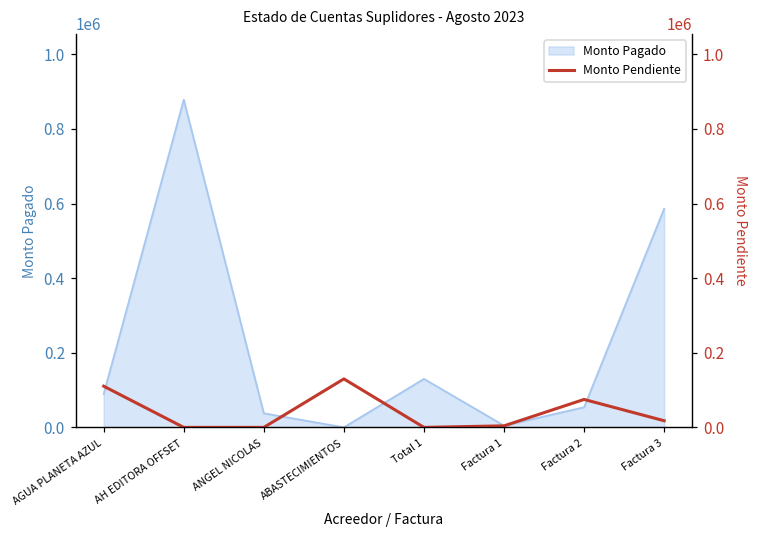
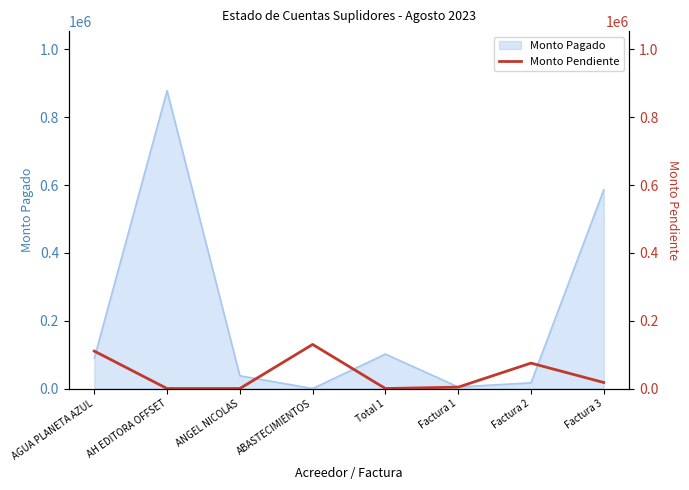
  {
    "Monto Pagado": {
      "AGUA PLANETA AZUL": 90000,
      "AH EDITORA OFFSET": 880000,
      "ANGEL NICOLAS": 40000,
      "ABASTECIMIENTOS": 0,
-     "Total 1": 130000,
+     "Total 1": 100000,
      "Factura 1": 0,
-     "Factura 2": 50000,
+     "Factura 2": 20000,
      "Factura 3": 590000
    },
    "Monto Pendiente": {
      "AGUA PLANETA AZUL": 110000,
      "AH EDITORA OFFSET": 0,
      "ANGEL NICOLAS": 0,
      "ABASTECIMIENTOS": 130000,
      "Total 1": 0,
      "Factura 1": 0,
      "Factura 2": 70000,
      "Factura 3": 20000
    }
  }
